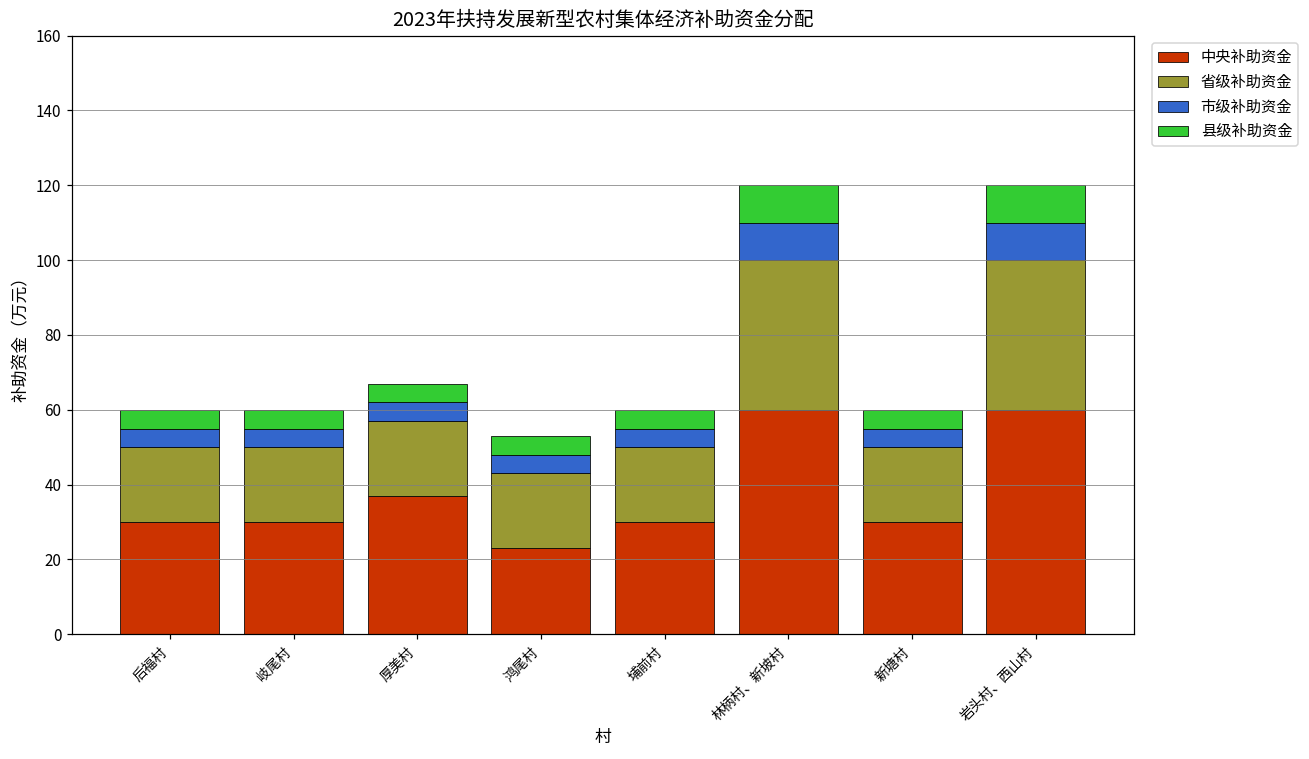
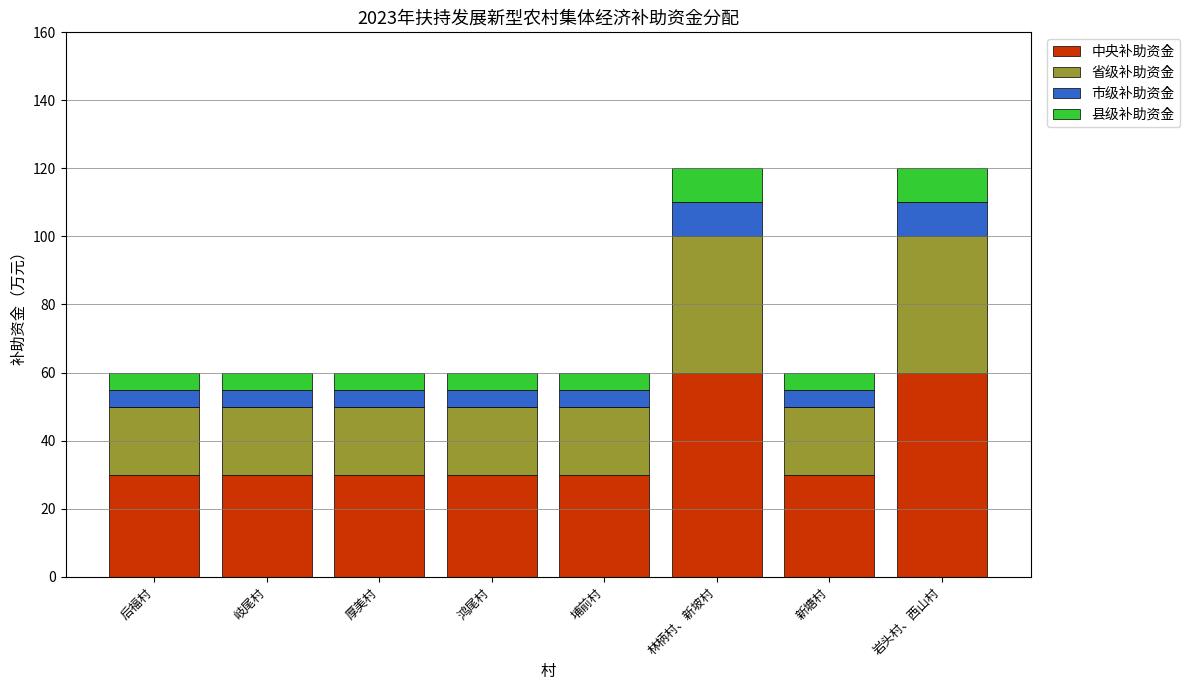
  {
    "中央补助资金": {
      "后福村": 30,
      "岐尾村": 30,
-     "厚美村": 37,
-     "鸿尾村": 23,
+     "厚美村": 30,
+     "鸿尾村": 30,
      "埔前村": 30,
      "林柄村、新坡村": 60,
      "新塘村": 30,
      "岩头村、西山村": 60
    },
    "省级补助资金": {
      "后福村": 20,
      "岐尾村": 20,
      "厚美村": 20,
      "鸿尾村": 20,
      "埔前村": 20,
      "林柄村、新坡村": 40,
      "新塘村": 20,
      "岩头村、西山村": 40
    },
    "市级补助资金": {
      "后福村": 5,
      "岐尾村": 5,
      "厚美村": 5,
      "鸿尾村": 5,
      "埔前村": 5,
      "林柄村、新坡村": 10,
      "新塘村": 5,
      "岩头村、西山村": 10
    },
    "县级补助资金": {
      "后福村": 5,
      "岐尾村": 5,
      "厚美村": 5,
      "鸿尾村": 5,
      "埔前村": 5,
      "林柄村、新坡村": 10,
      "新塘村": 5,
      "岩头村、西山村": 10
    }
  }
